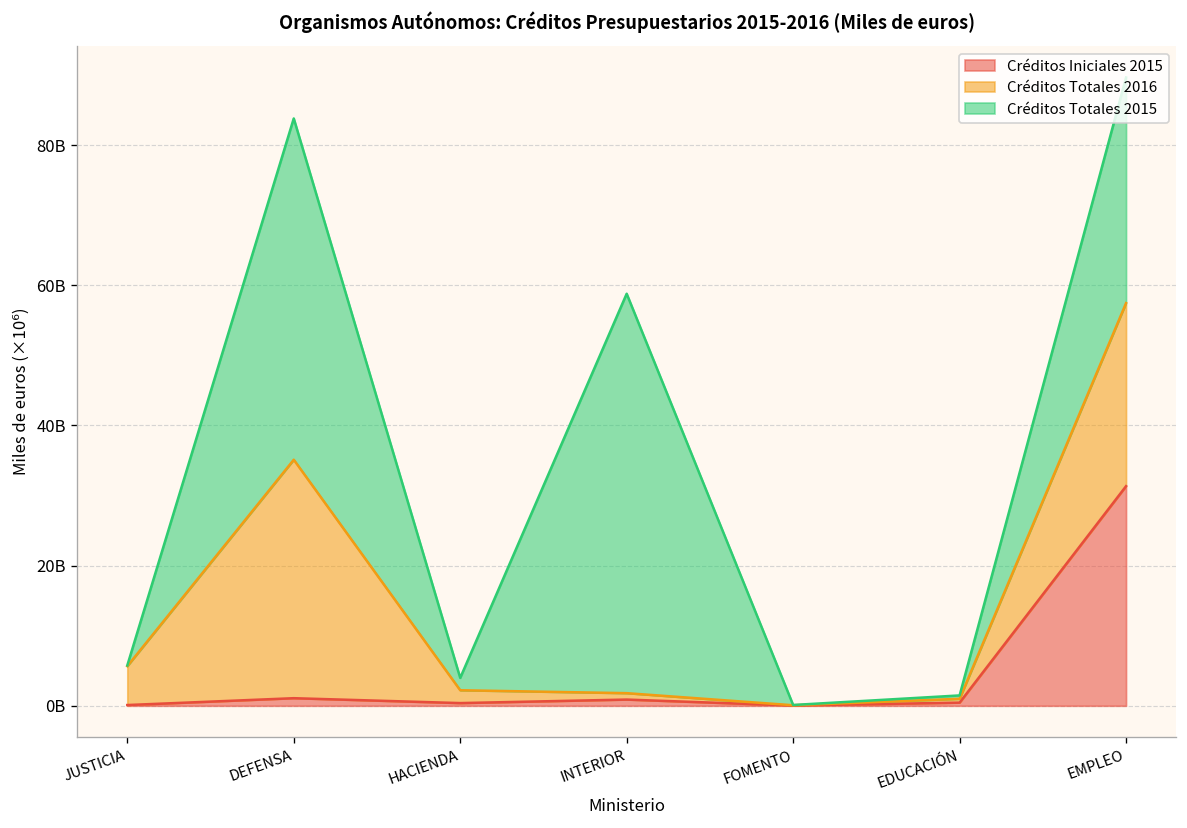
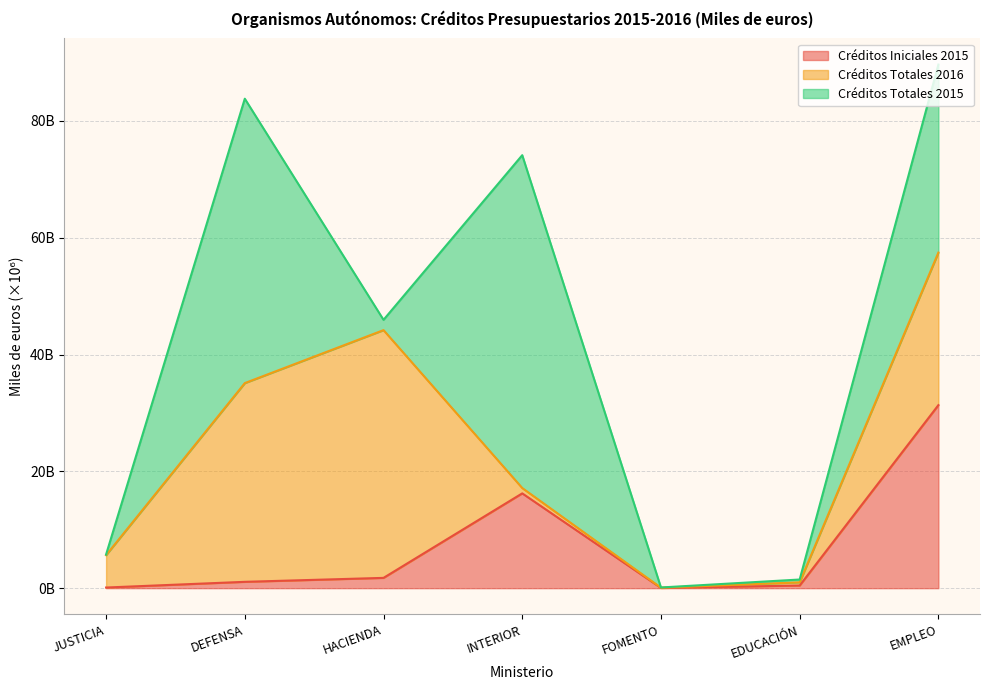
  {
    "Créditos Iniciales 2015": {
      "JUSTICIA": 0,
      "DEFENSA": 1000000000,
-     "HACIENDA": 0,
-     "INTERIOR": 1000000000,
+     "HACIENDA": 2000000000,
+     "INTERIOR": 16000000000,
      "EDUCACIÓN": 0,
      "EMPLEO": 31000000000
    },
    "Créditos Totales 2016": {
      "DEFENSA": 34000000000,
-     "HACIENDA": 2000000000,
+     "HACIENDA": 42000000000,
      "INTERIOR": 1000000000,
      "EDUCACIÓN": 1000000000,
      "EMPLEO": 26000000000
    },
    "Créditos Totales 2015": {
      "DEFENSA": 49000000000,
      "HACIENDA": 2000000000,
      "INTERIOR": 57000000000,
      "EDUCACIÓN": 0
    }
  }
